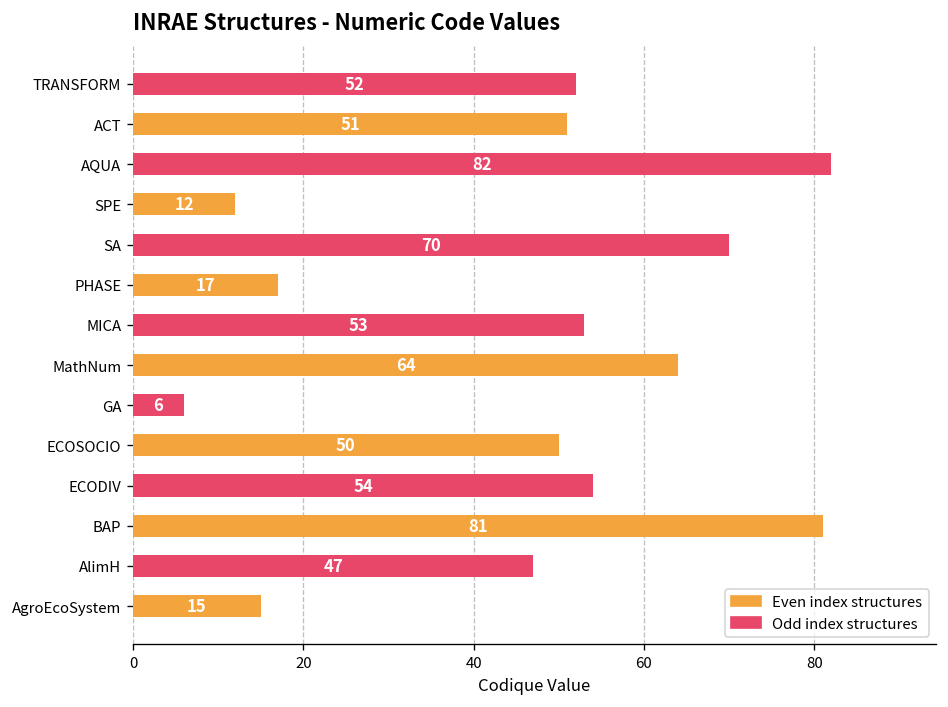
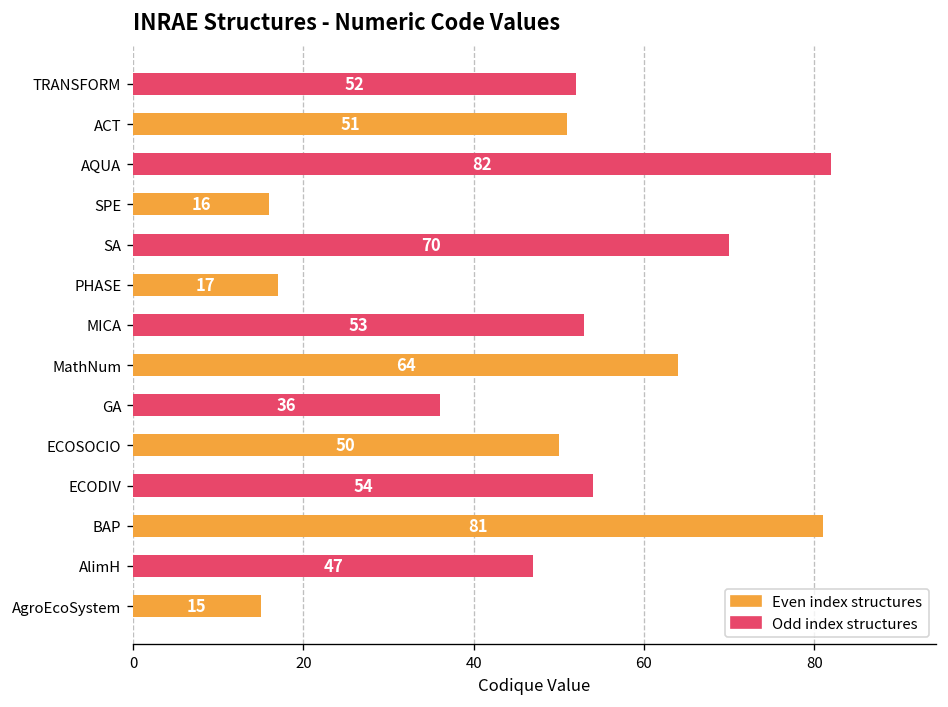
  {
    "TRANSFORM": 52,
    "ACT": 51,
    "AQUA": 82,
-   "SPE": 12,
+   "SPE": 16,
    "SA": 70,
    "PHASE": 17,
    "MICA": 53,
    "MathNum": 64,
-   "GA": 6,
+   "GA": 36,
    "ECOSOCIO": 50,
    "ECODIV": 54,
    "BAP": 81,
    "AlimH": 47,
    "AgroEcoSystem": 15
  }
